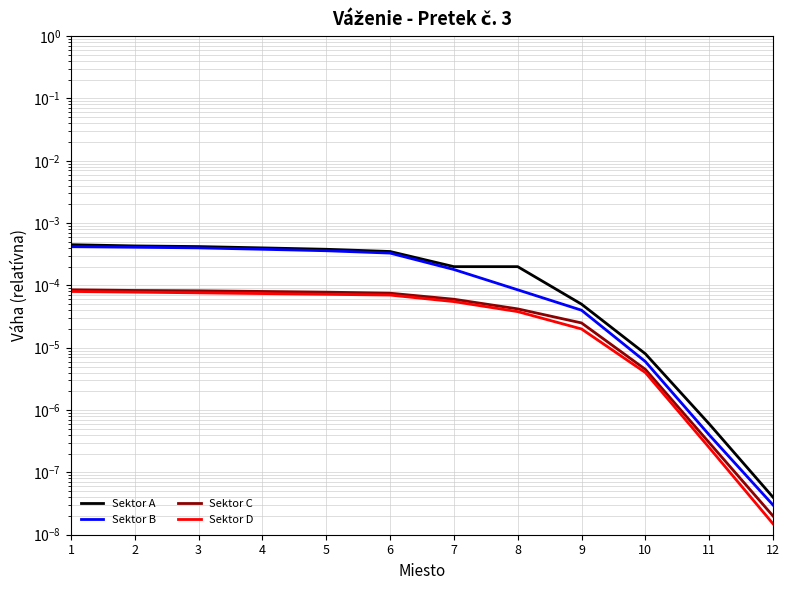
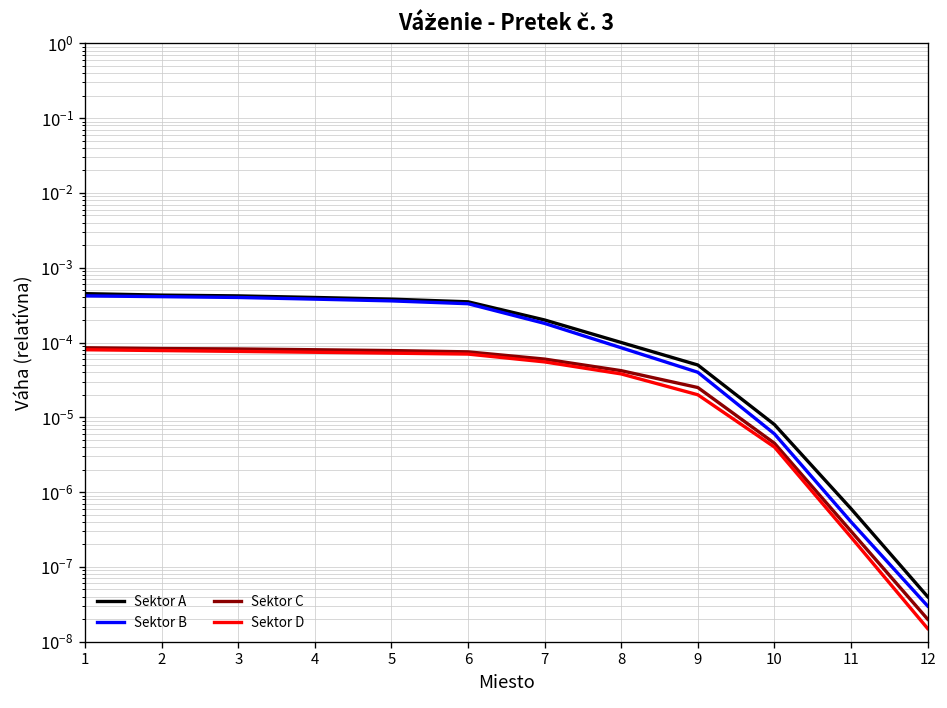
  {
    "Sektor A": {
      "7": 0.0002,
-     "8": 0.0002,
+     "8": 0.0001,
      "9": 0.00005,
      "10": 0.000008,
      "11": 0.0000006,
      "12": 0.00000004
    },
    "Sektor B": {
      "7": 0.00018,
      "8": 0.00009,
      "9": 0.00004,
      "10": 0.000006,
      "11": 0.0000004,
      "12": 0.00000003
    },
    "Sektor C": {
      "8": 0.00004,
      "9": 0.000025,
      "10": 0.000005,
      "11": 0.0000003,
      "12": 0.000000020
    },
    "Sektor D": {
      "8": 0.00004,
      "9": 0.000020,
      "10": 0.000004,
      "11": 0.00000025,
      "12": 0.000000015
    }
  }
